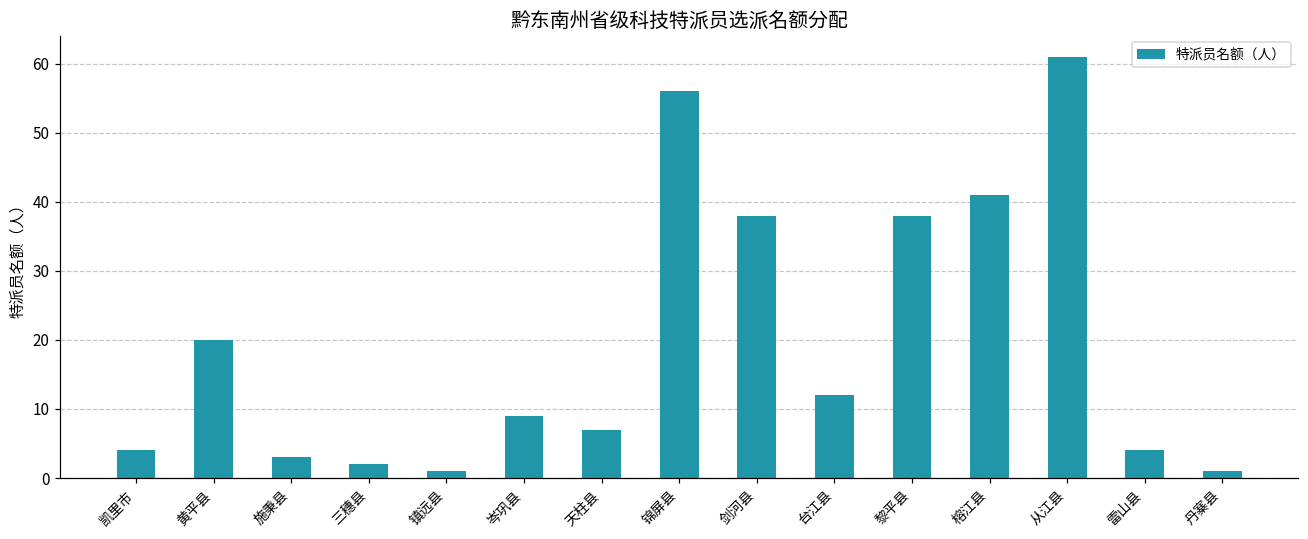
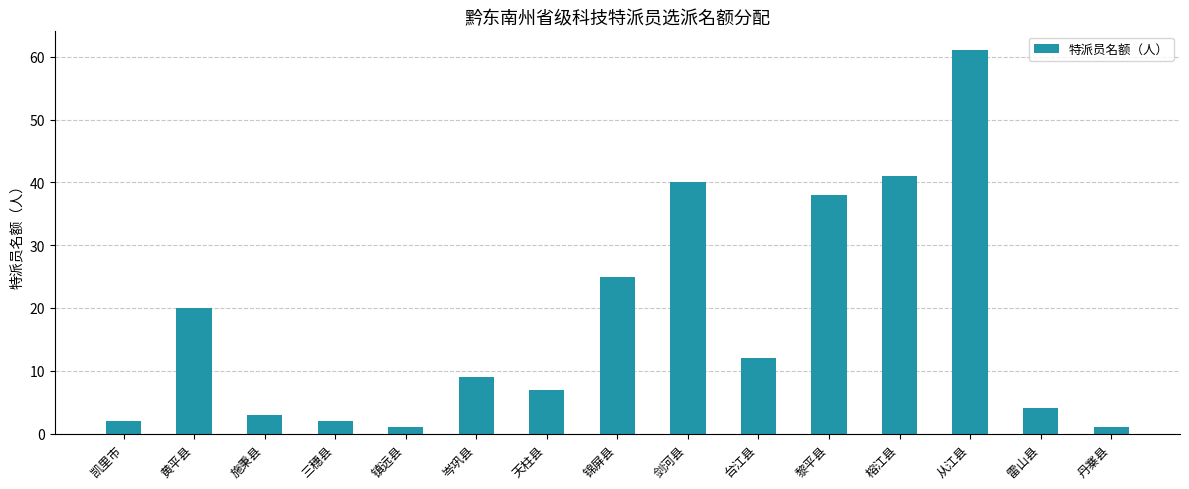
  {
-   "凯里市": 4,
+   "凯里市": 2,
    "黄平县": 20,
    "施秉县": 3,
    "三穗县": 2,
    "镇远县": 1,
    "岑巩县": 9,
    "天柱县": 7,
-   "锦屏县": 56,
-   "剑河县": 38,
+   "锦屏县": 25,
+   "剑河县": 40,
    "台江县": 12,
    "黎平县": 38,
    "榕江县": 41,
    "从江县": 61,
    "雷山县": 4,
    "丹寨县": 1
  }
